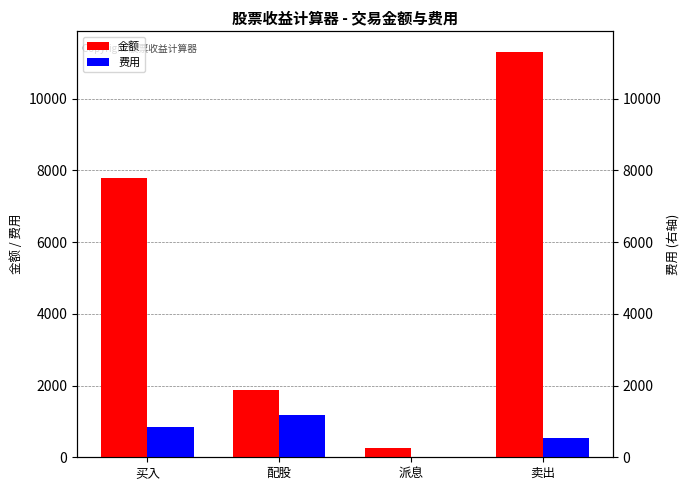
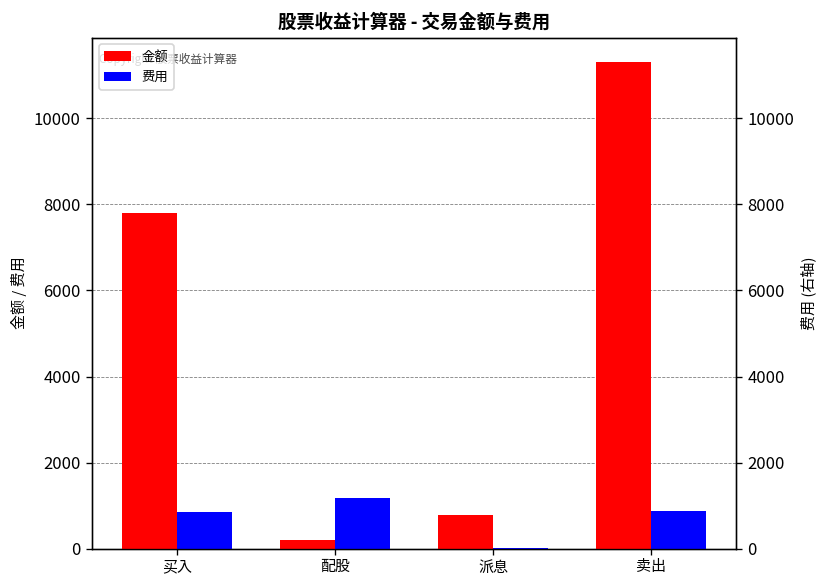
  {
    "金额": {
      "买入": 7800,
-     "配股": 1900,
-     "派息": 300,
+     "配股": 200,
+     "派息": 800,
      "卖出": 11300
    },
    "费用": {
      "买入": 900,
      "配股": 1200,
-     "卖出": 500
+     "卖出": 900
    }
  }
